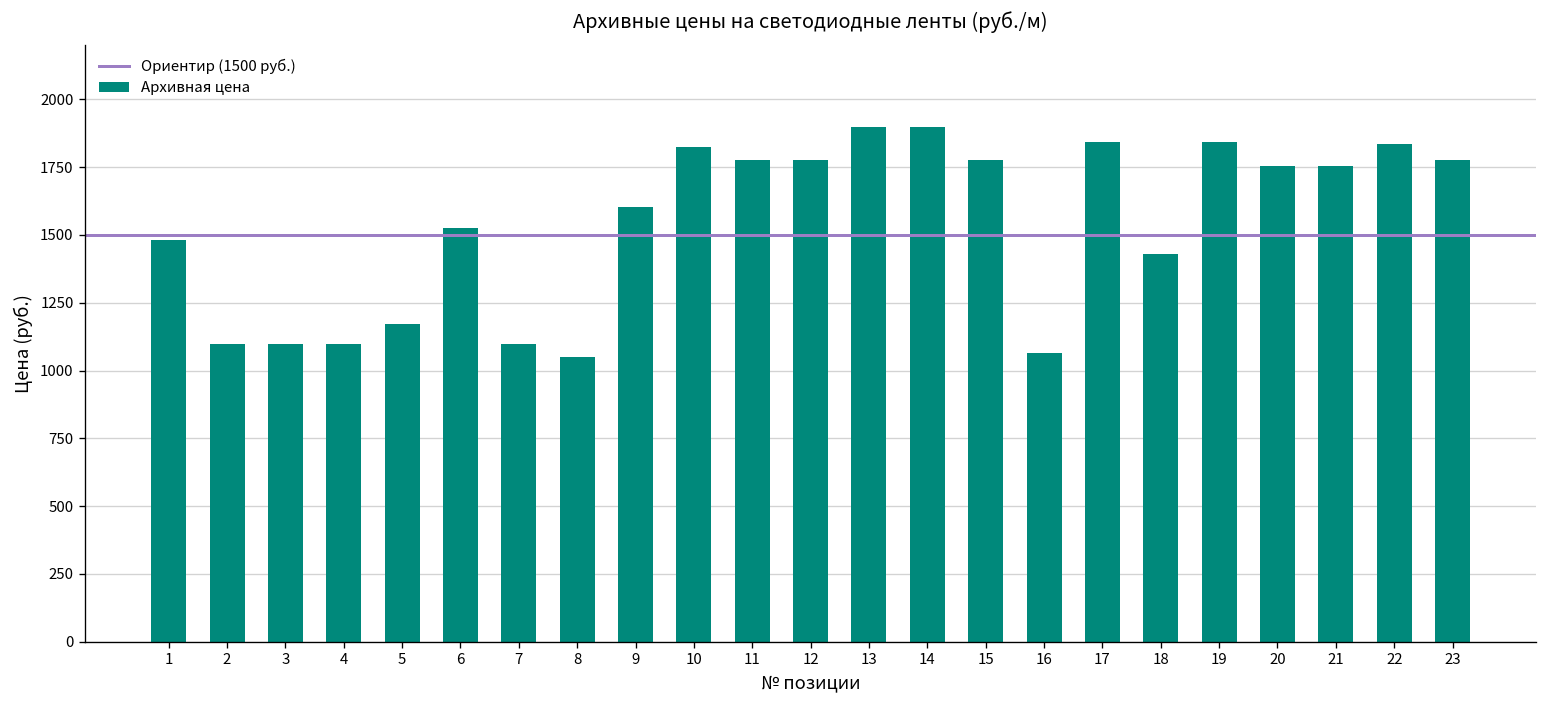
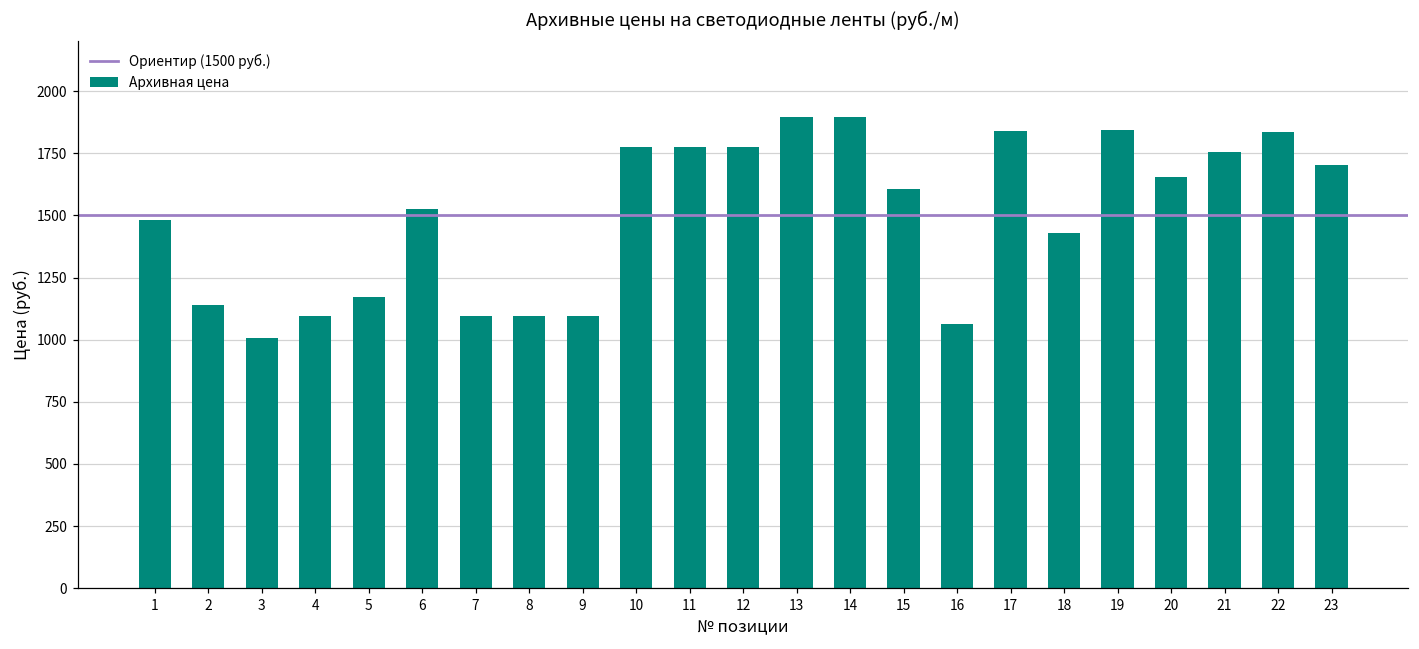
  {
    "1": 1480,
-   "2": 1100,
-   "3": 1100,
+   "2": 1140,
+   "3": 1010,
    "4": 1100,
    "5": 1170,
    "6": 1530,
    "7": 1100,
-   "8": 1050,
-   "9": 1600,
-   "10": 1820,
+   "8": 1100,
+   "9": 1100,
+   "10": 1780,
    "11": 1780,
    "12": 1780,
    "13": 1900,
    "14": 1900,
-   "15": 1780,
+   "15": 1610,
    "16": 1060,
    "17": 1840,
    "18": 1430,
    "19": 1840,
-   "20": 1750,
+   "20": 1650,
    "21": 1750,
    "22": 1840,
-   "23": 1780
+   "23": 1700
  }
